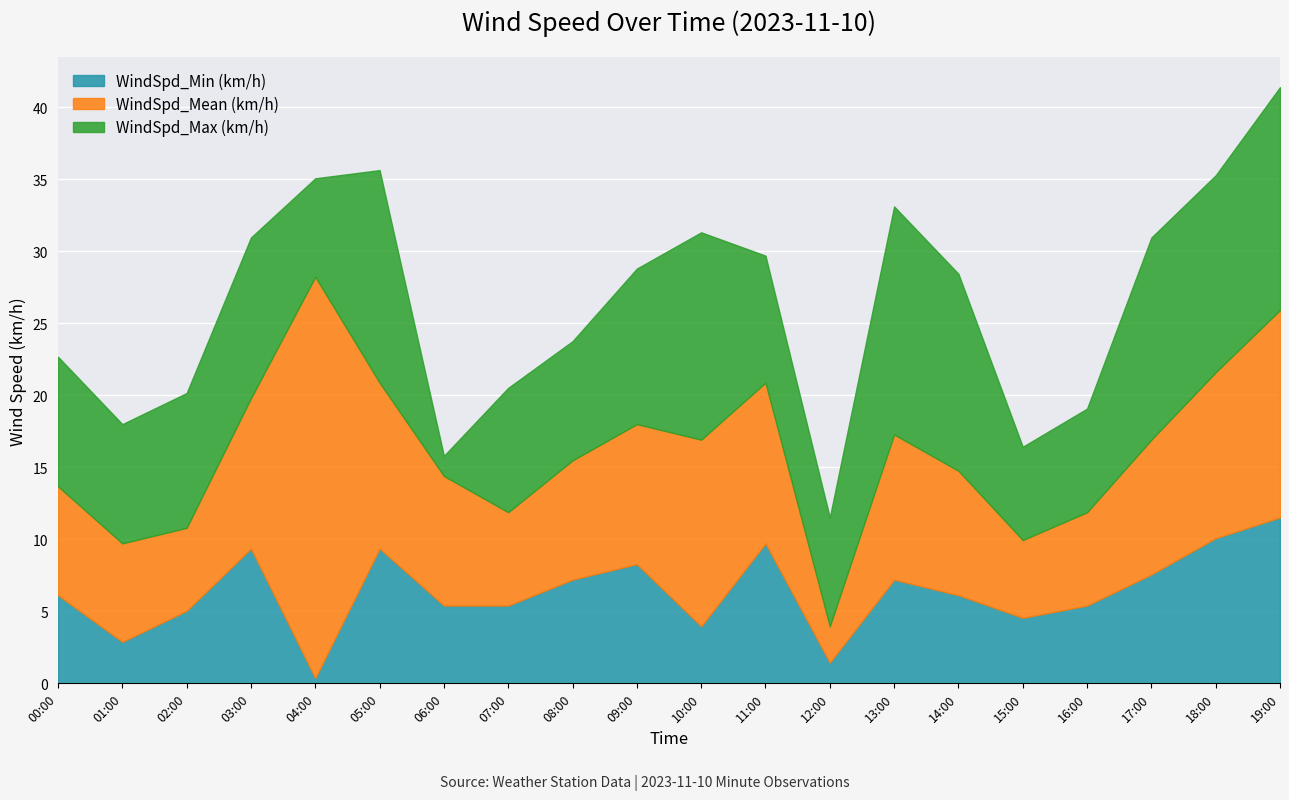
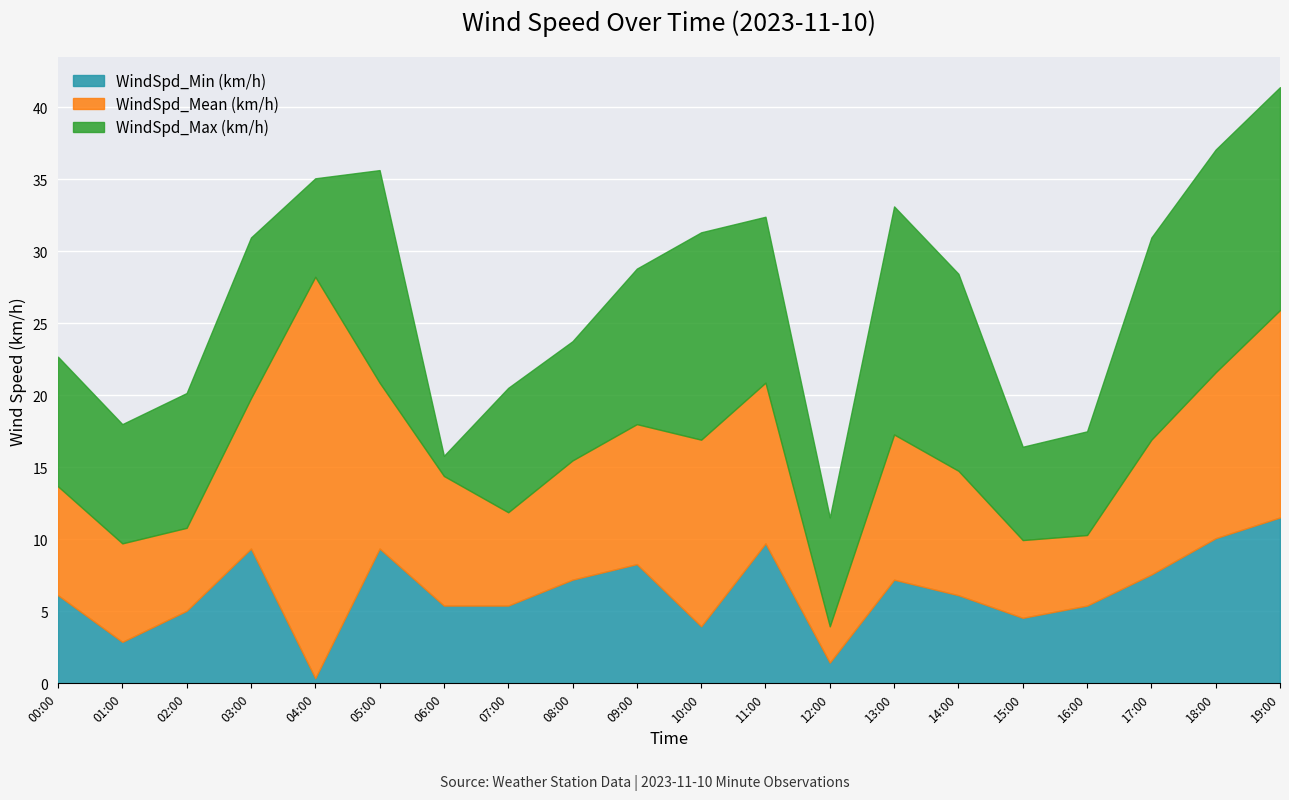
  {
    "WindSpd_Min (km/h)": {
      "00:00": 6.1,
      "01:00": 2.9,
      "02:00": 5.0,
      "03:00": 9.4,
      "04:00": 0.4,
      "05:00": 9.4,
      "06:00": 5.4,
      "07:00": 5.4,
      "08:00": 7.2,
      "09:00": 8.3,
      "10:00": 4.0,
      "11:00": 9.7,
      "12:00": 1.4,
      "13:00": 7.2,
      "14:00": 6.1,
      "15:00": 4.6,
      "16:00": 5.4,
      "17:00": 7.6,
      "18:00": 10.1,
      "19:00": 11.5
    },
    "WindSpd_Mean (km/h)": {
      "00:00": 7.6,
      "01:00": 6.8,
      "02:00": 5.8,
      "03:00": 10.4,
      "04:00": 27.9,
      "05:00": 11.5,
      "06:00": 9.0,
      "07:00": 6.5,
      "08:00": 8.3,
      "09:00": 9.7,
      "10:00": 13.0,
      "11:00": 11.2,
      "12:00": 2.5,
      "13:00": 10.1,
      "14:00": 8.6,
      "15:00": 5.4,
-     "16:00": 6.5,
+     "16:00": 4.9,
      "17:00": 9.4,
      "18:00": 11.5,
      "19:00": 14.4
    },
    "WindSpd_Max (km/h)": {
      "00:00": 9.0,
      "01:00": 8.3,
      "02:00": 9.4,
      "03:00": 11.2,
      "04:00": 6.8,
      "05:00": 14.8,
      "06:00": 1.4,
      "07:00": 8.6,
      "08:00": 8.3,
      "09:00": 10.8,
      "10:00": 14.4,
-     "11:00": 8.8,
+     "11:00": 11.5,
      "12:00": 7.6,
      "13:00": 15.8,
      "14:00": 13.7,
      "15:00": 6.5,
      "16:00": 7.2,
      "17:00": 14.0,
-     "18:00": 13.7,
+     "18:00": 15.5,
      "19:00": 15.5
    }
  }
